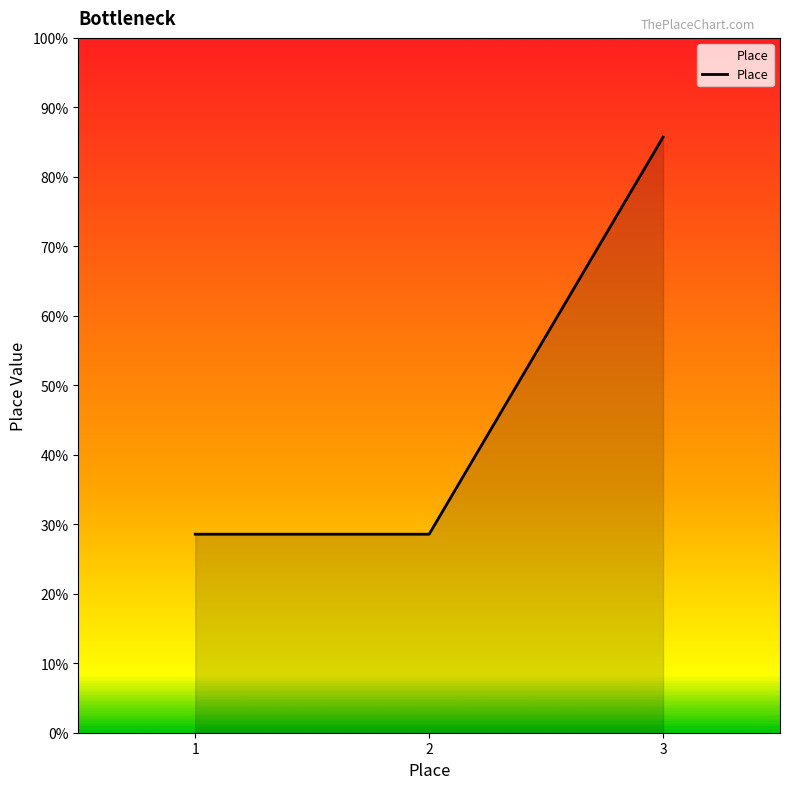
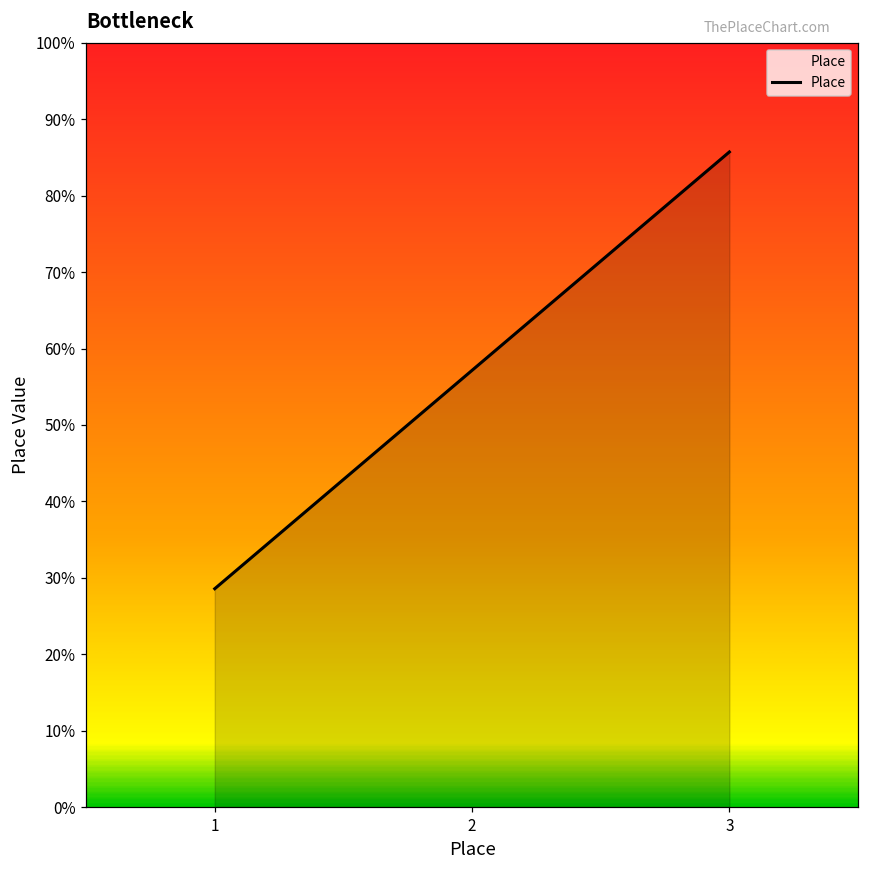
  {
    "1": "29%",
-   "2": "29%",
+   "2": "57%",
    "3": "86%"
  }
